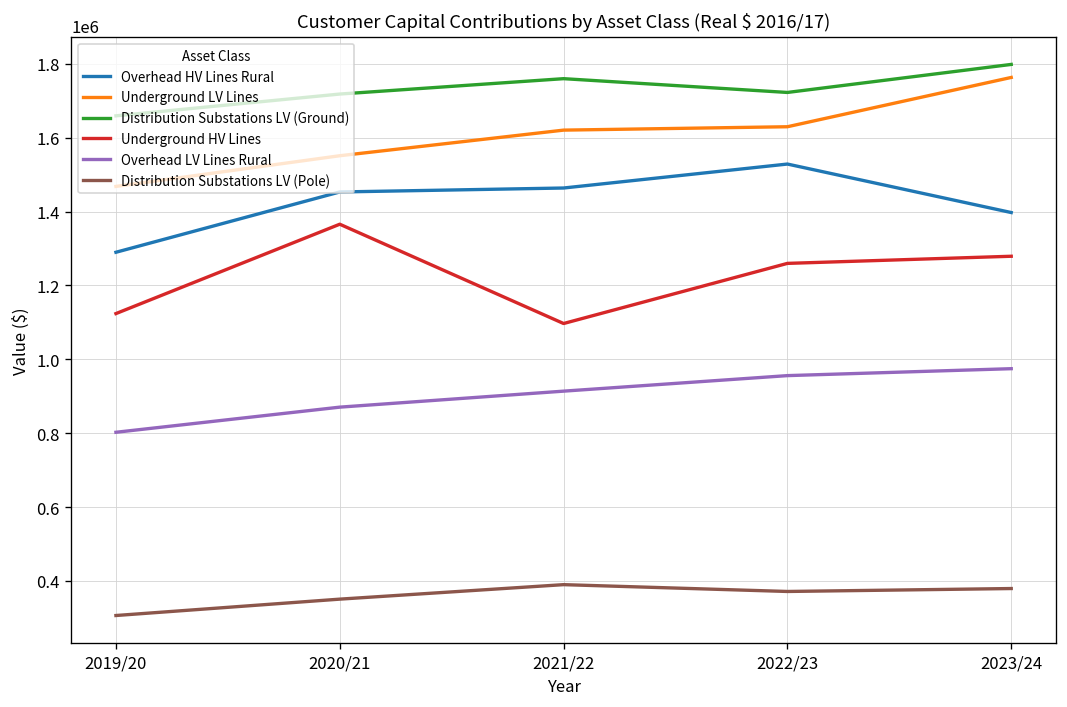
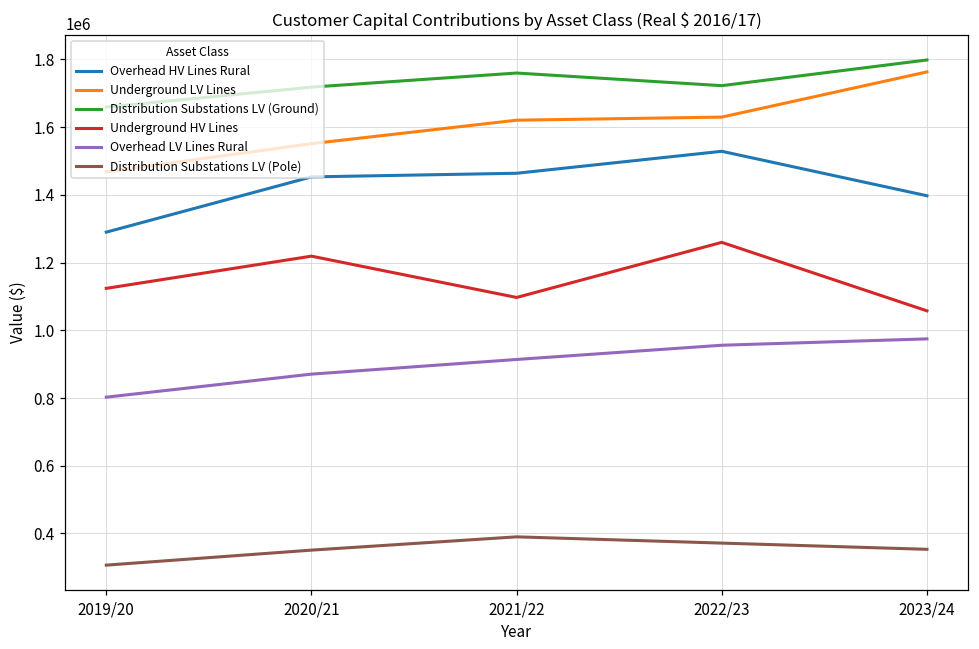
  {
    "Overhead HV Lines Rural": {
      "2019/20": 1290000,
      "2020/21": 1450000,
      "2021/22": 1460000,
      "2022/23": 1530000,
      "2023/24": 1400000
    },
    "Underground LV Lines": {
      "2019/20": 1470000,
      "2021/22": 1620000,
      "2022/23": 1630000,
      "2023/24": 1760000
    },
    "Distribution Substations LV (Ground)": {
      "2021/22": 1760000,
      "2022/23": 1720000,
      "2023/24": 1800000
    },
    "Underground HV Lines": {
      "2019/20": 1120000,
-     "2020/21": 1370000,
+     "2020/21": 1220000,
      "2021/22": 1100000,
      "2022/23": 1260000,
-     "2023/24": 1280000
+     "2023/24": 1060000
    },
    "Overhead LV Lines Rural": {
      "2019/20": 800000,
      "2020/21": 870000,
      "2021/22": 910000,
      "2022/23": 960000,
      "2023/24": 970000
    },
    "Distribution Substations LV (Pole)": {
      "2019/20": 310000,
      "2020/21": 350000,
      "2021/22": 390000,
      "2022/23": 370000,
-     "2023/24": 380000
+     "2023/24": 350000
    }
  }
